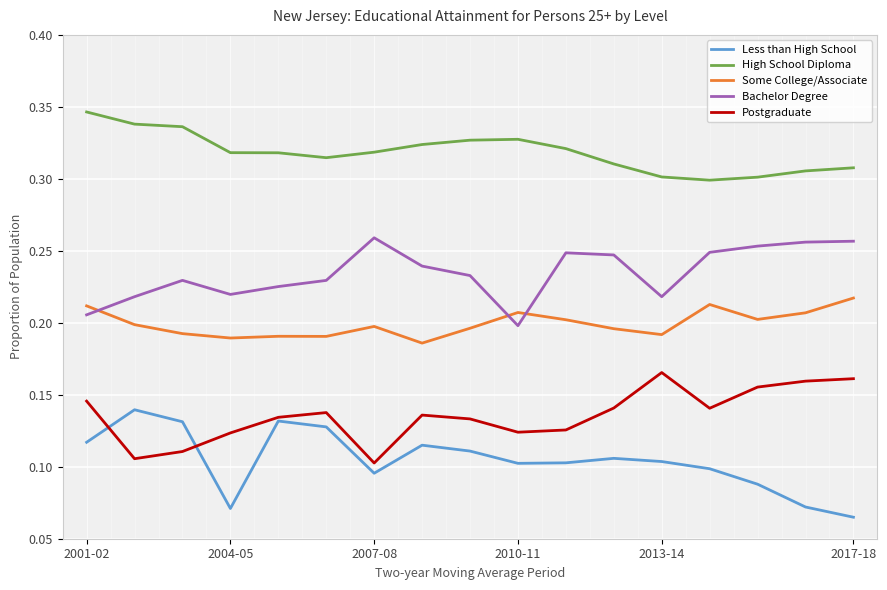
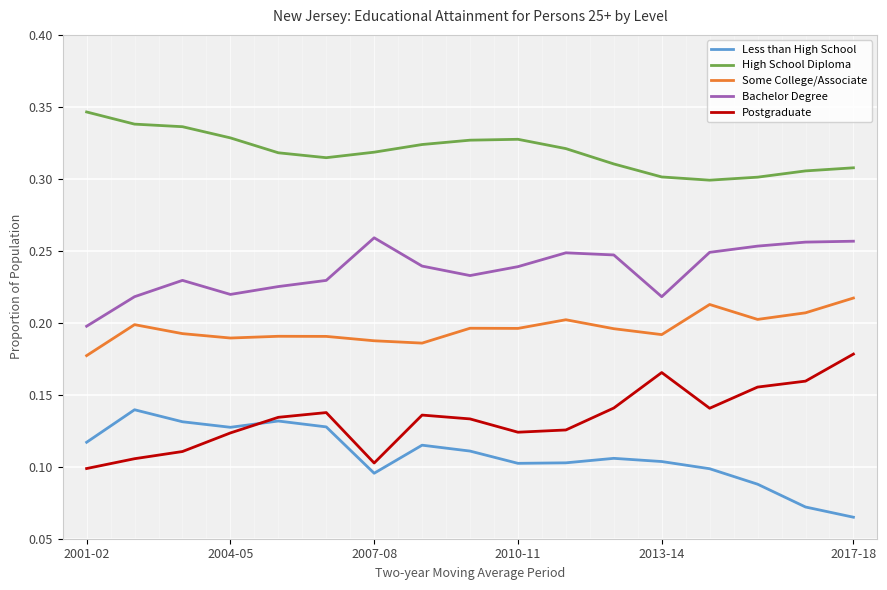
  {
    "Less than High School": {
      "2001-02": 0.117,
-     "2004-05": 0.071,
+     "2004-05": 0.127,
      "2007-08": 0.095,
      "2010-11": 0.102,
      "2013-14": 0.104,
      "2017-18": 0.065
    },
    "High School Diploma": {
      "2001-02": 0.346,
-     "2004-05": 0.318,
+     "2004-05": 0.328,
      "2007-08": 0.319,
      "2010-11": 0.327,
      "2013-14": 0.301,
      "2017-18": 0.308
    },
    "Some College/Associate": {
-     "2001-02": 0.212,
+     "2001-02": 0.177,
      "2004-05": 0.189,
-     "2007-08": 0.197,
-     "2010-11": 0.207,
+     "2007-08": 0.188,
+     "2010-11": 0.196,
      "2013-14": 0.192,
      "2017-18": 0.217
    },
    "Bachelor Degree": {
-     "2001-02": 0.206,
+     "2001-02": 0.198,
      "2004-05": 0.220,
      "2007-08": 0.259,
-     "2010-11": 0.198,
+     "2010-11": 0.239,
      "2013-14": 0.218,
      "2017-18": 0.257
    },
    "Postgraduate": {
-     "2001-02": 0.146,
+     "2001-02": 0.099,
      "2004-05": 0.123,
      "2007-08": 0.103,
      "2010-11": 0.124,
      "2013-14": 0.165,
-     "2017-18": 0.161
+     "2017-18": 0.178
    }
  }
